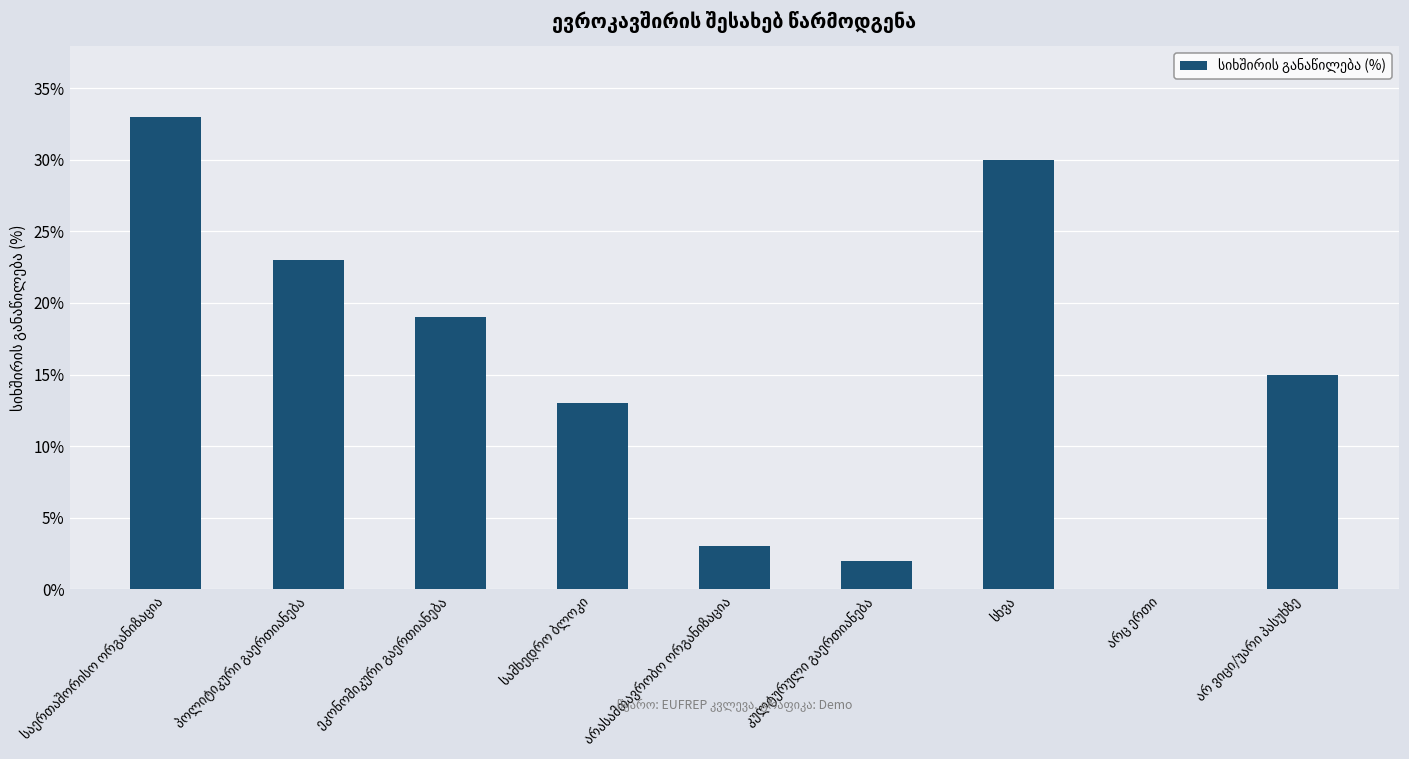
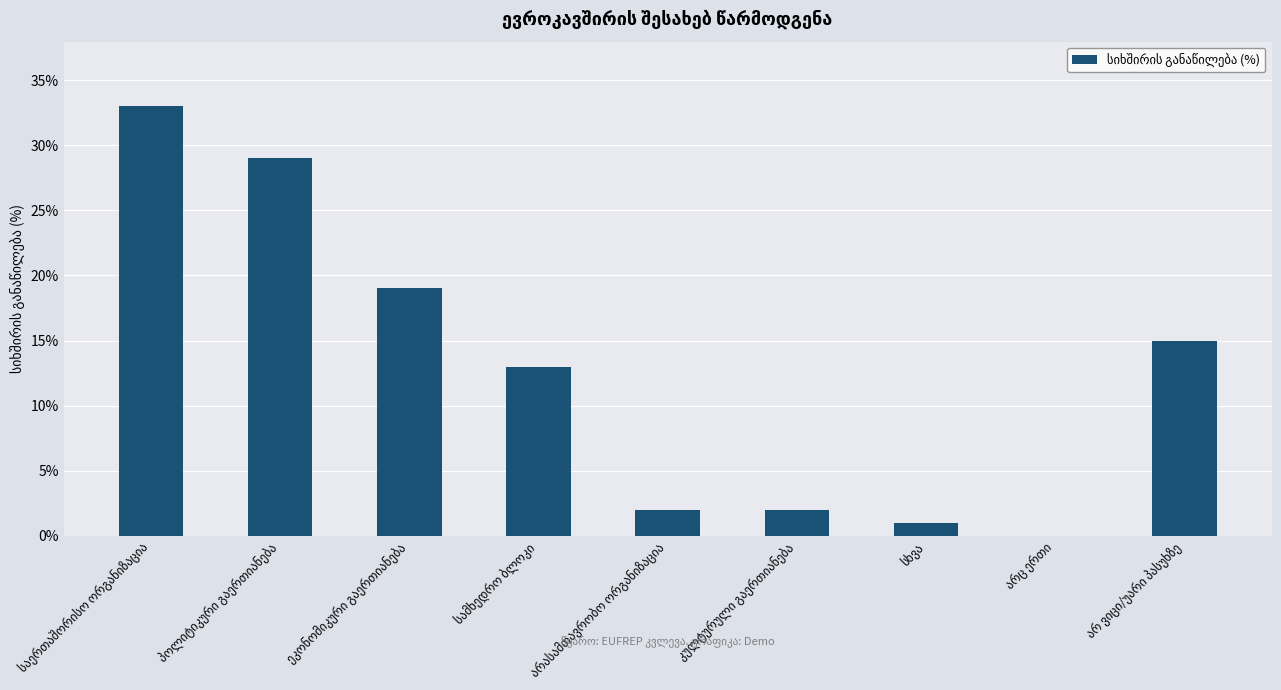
  {
    "საერთაშორისო ორგანიზაცია": "33%",
-   "პოლიტიკური გაერთიანება": "23%",
+   "პოლიტიკური გაერთიანება": "29%",
    "ეკონომიკური გაერთიანება": "19%",
    "სამხედრო ბლოკი": "13%",
-   "არასამთავრობო ორგანიზაცია": "3%",
+   "არასამთავრობო ორგანიზაცია": "2%",
    "კულტურული გაერთიანება": "2%",
-   "სხვა": "30%",
+   "სხვა": "1%",
    "არც ერთი": "0%",
    "არ ვიცი/უარი პასუხზე": "15%"
  }
